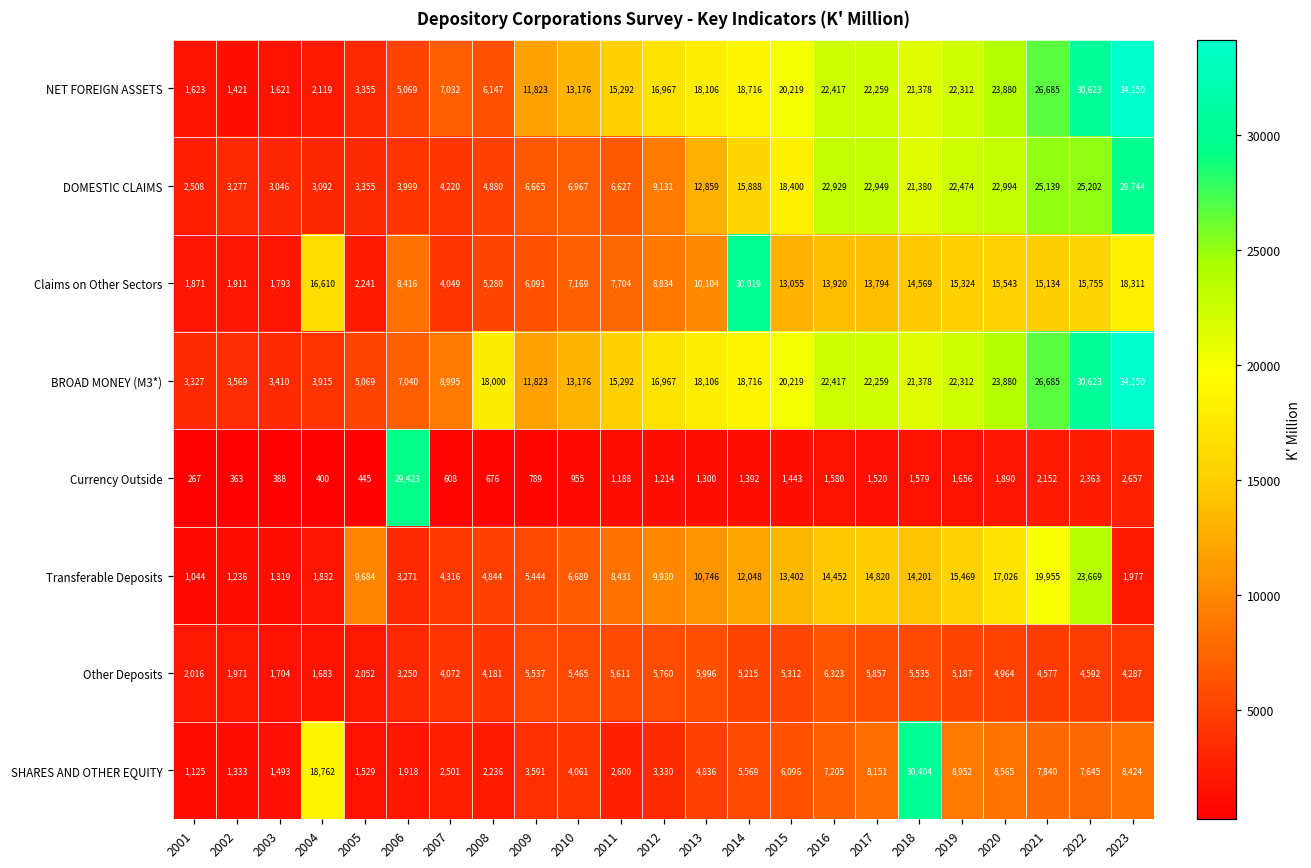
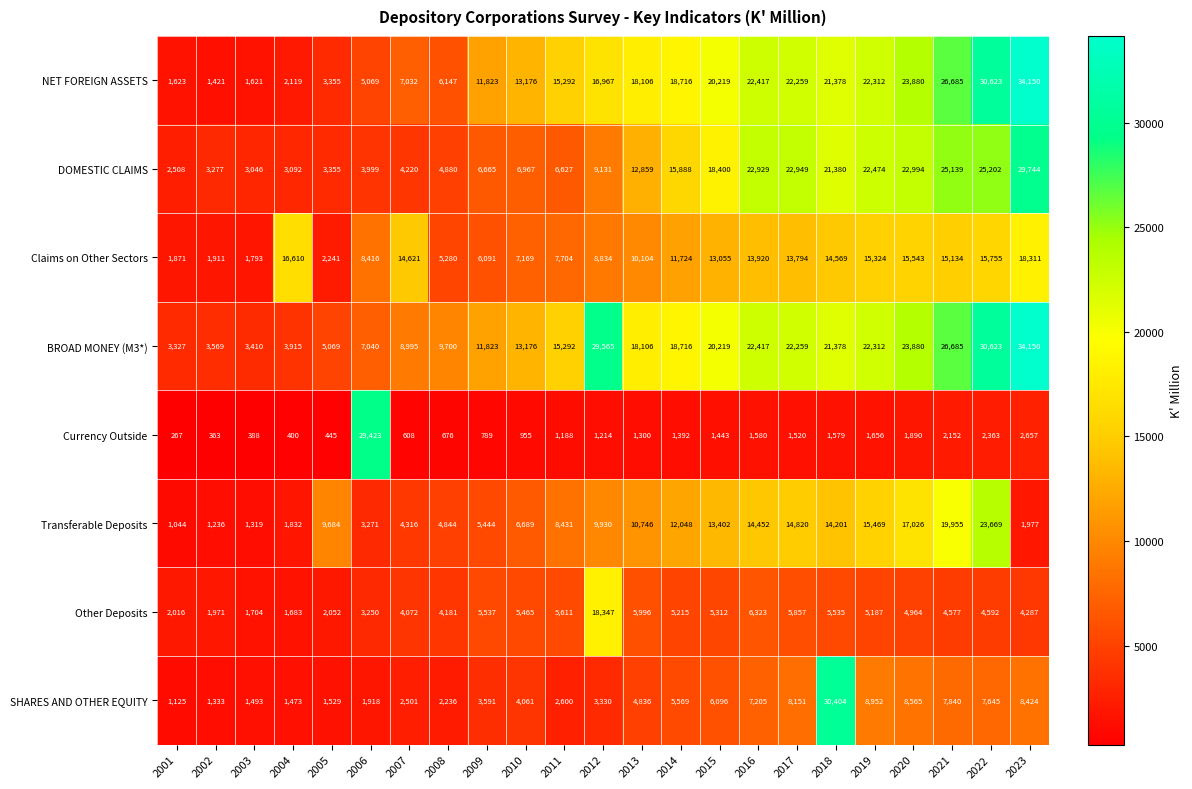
  {
    "NET FOREIGN ASSETS": {
      "2001": "1,623",
      "2002": "1,421",
      "2003": "1,621",
      "2004": "2,119",
      "2005": "3,355",
      "2006": "5,069",
      "2007": "7,032",
      "2008": "6,147",
      "2009": "11,823",
      "2010": "13,176",
      "2011": "15,292",
      "2012": "16,967",
      "2013": "18,106",
      "2014": "18,716",
      "2015": "20,219",
      "2016": "22,417",
      "2017": "22,259",
      "2018": "21,378",
      "2019": "22,312",
      "2020": "23,880",
      "2021": "26,685",
      "2022": "30,623",
      "2023": "34,150"
    },
    "DOMESTIC CLAIMS": {
      "2001": "2,508",
      "2002": "3,277",
      "2003": "3,046",
      "2004": "3,092",
      "2005": "3,355",
      "2006": "3,999",
      "2007": "4,220",
      "2008": "4,880",
      "2009": "6,665",
      "2010": "6,967",
      "2011": "6,627",
      "2012": "9,131",
      "2013": "12,859",
      "2014": "15,888",
      "2015": "18,400",
      "2016": "22,929",
      "2017": "22,949",
      "2018": "21,380",
      "2019": "22,474",
      "2020": "22,994",
      "2021": "25,139",
      "2022": "25,202",
      "2023": "29,744"
    },
    "Claims on Other Sectors": {
      "2001": "1,871",
      "2002": "1,911",
      "2003": "1,793",
      "2004": "16,610",
      "2005": "2,241",
      "2006": "8,416",
-     "2007": "4,049",
+     "2007": "14,621",
      "2008": "5,280",
      "2009": "6,091",
      "2010": "7,169",
      "2011": "7,704",
      "2012": "8,834",
      "2013": "10,104",
-     "2014": "30,019",
+     "2014": "11,724",
      "2015": "13,055",
      "2016": "13,920",
      "2017": "13,794",
      "2018": "14,569",
      "2019": "15,324",
      "2020": "15,543",
      "2021": "15,134",
      "2022": "15,755",
      "2023": "18,311"
    },
    "BROAD MONEY (M3*)": {
      "2001": "3,327",
      "2002": "3,569",
      "2003": "3,410",
      "2004": "3,915",
      "2005": "5,069",
      "2006": "7,040",
      "2007": "8,995",
-     "2008": "18,000",
+     "2008": "9,700",
      "2009": "11,823",
      "2010": "13,176",
      "2011": "15,292",
-     "2012": "16,967",
+     "2012": "29,565",
      "2013": "18,106",
      "2014": "18,716",
      "2015": "20,219",
      "2016": "22,417",
      "2017": "22,259",
      "2018": "21,378",
      "2019": "22,312",
      "2020": "23,880",
      "2021": "26,685",
      "2022": "30,623",
      "2023": "34,150"
    },
    "Currency Outside": {
      "2001": "267",
      "2002": "363",
      "2003": "388",
      "2004": "400",
      "2005": "445",
      "2006": "29,423",
      "2007": "608",
      "2008": "676",
      "2009": "789",
      "2010": "955",
      "2011": "1,188",
      "2012": "1,214",
      "2013": "1,300",
      "2014": "1,392",
      "2015": "1,443",
      "2016": "1,580",
      "2017": "1,520",
      "2018": "1,579",
      "2019": "1,656",
      "2020": "1,890",
      "2021": "2,152",
      "2022": "2,363",
      "2023": "2,657"
    },
    "Transferable Deposits": {
      "2001": "1,044",
      "2002": "1,236",
      "2003": "1,319",
      "2004": "1,832",
      "2005": "9,684",
      "2006": "3,271",
      "2007": "4,316",
      "2008": "4,844",
      "2009": "5,444",
      "2010": "6,689",
      "2011": "8,431",
      "2012": "9,930",
      "2013": "10,746",
      "2014": "12,048",
      "2015": "13,402",
      "2016": "14,452",
      "2017": "14,820",
      "2018": "14,201",
      "2019": "15,469",
      "2020": "17,026",
      "2021": "19,955",
      "2022": "23,669",
      "2023": "1,977"
    },
    "Other Deposits": {
      "2001": "2,016",
      "2002": "1,971",
      "2003": "1,704",
      "2004": "1,683",
      "2005": "2,052",
      "2006": "3,250",
      "2007": "4,072",
      "2008": "4,181",
      "2009": "5,537",
      "2010": "5,465",
      "2011": "5,611",
-     "2012": "5,760",
+     "2012": "18,347",
      "2013": "5,996",
      "2014": "5,215",
      "2015": "5,312",
      "2016": "6,323",
      "2017": "5,857",
      "2018": "5,535",
      "2019": "5,187",
      "2020": "4,964",
      "2021": "4,577",
      "2022": "4,592",
      "2023": "4,287"
    },
    "SHARES AND OTHER EQUITY": {
      "2001": "1,125",
      "2002": "1,333",
      "2003": "1,493",
-     "2004": "18,762",
+     "2004": "1,473",
      "2005": "1,529",
      "2006": "1,918",
      "2007": "2,501",
      "2008": "2,236",
      "2009": "3,591",
      "2010": "4,061",
      "2011": "2,600",
      "2012": "3,330",
      "2013": "4,836",
      "2014": "5,569",
      "2015": "6,096",
      "2016": "7,205",
      "2017": "8,151",
      "2018": "30,404",
      "2019": "8,952",
      "2020": "8,565",
      "2021": "7,840",
      "2022": "7,645",
      "2023": "8,424"
    }
  }
